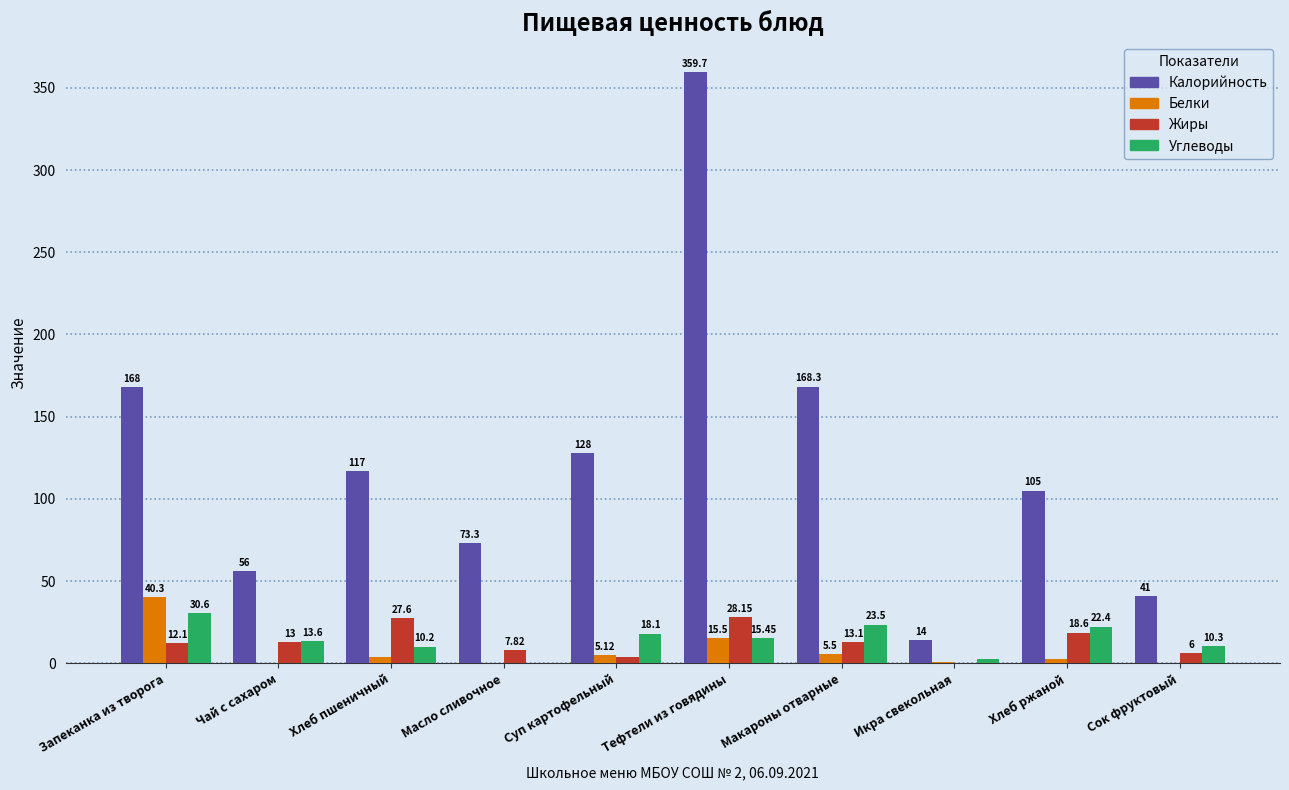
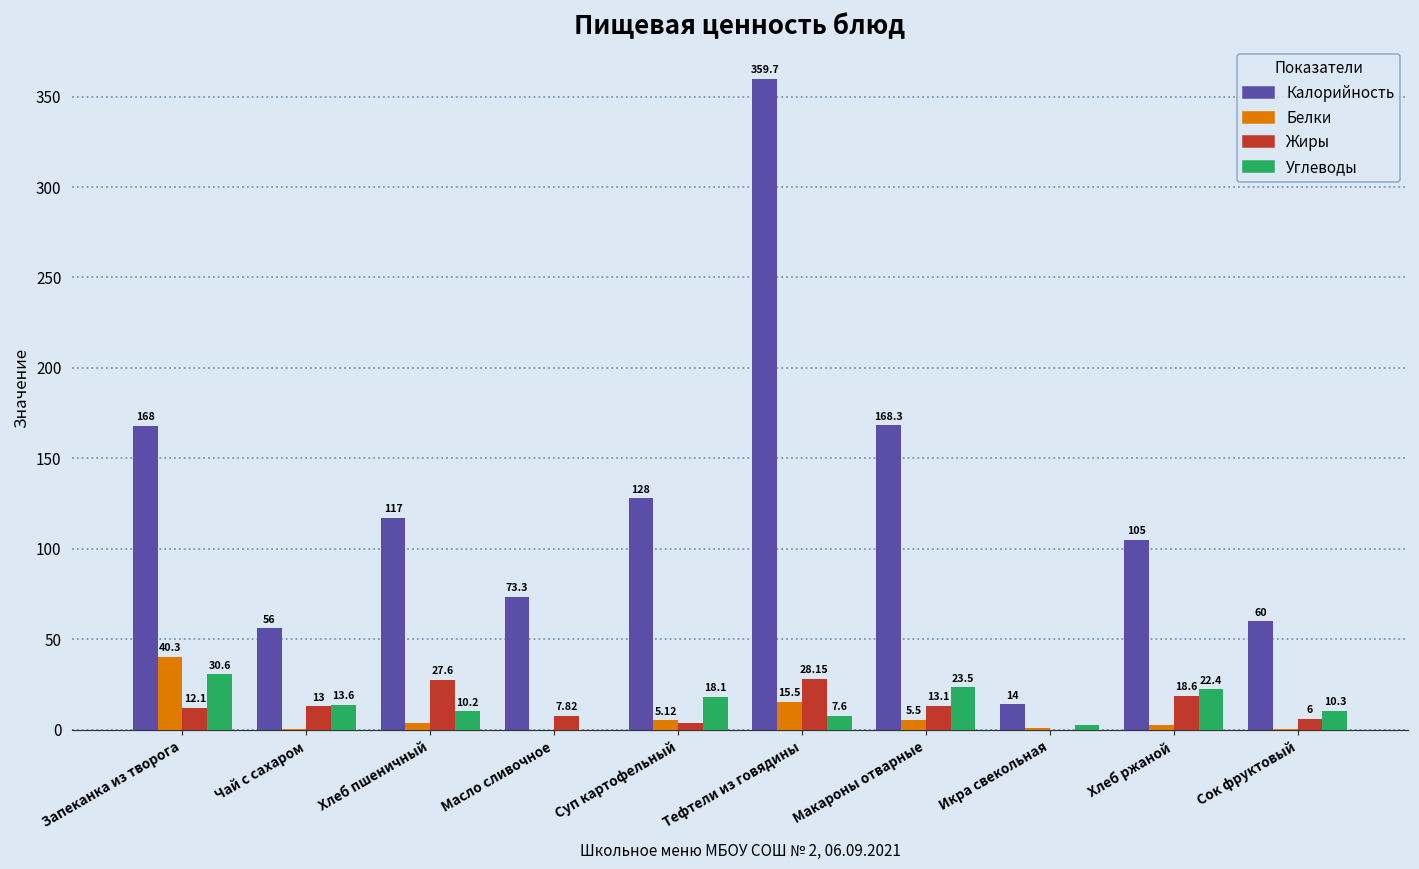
  {
    "Калорийность": {
      "Запеканка из творога": 168,
      "Чай с сахаром": 56,
      "Хлеб пшеничный": 117,
      "Масло сливочное": 73.3,
      "Суп картофельный": 128,
      "Тефтели из говядины": 359.7,
      "Макароны отварные": 168.3,
      "Икра свекольная": 14,
      "Хлеб ржаной": 105,
-     "Сок фруктовый": 41
+     "Сок фруктовый": 60
    },
    "Белки": {
      "Запеканка из творога": 40.3,
      "Суп картофельный": 5.12,
      "Тефтели из говядины": 15.5,
      "Макароны отварные": 5.5
    },
    "Жиры": {
      "Запеканка из творога": 12.1,
      "Чай с сахаром": 13,
      "Хлеб пшеничный": 27.6,
      "Масло сливочное": 7.82,
      "Тефтели из говядины": 28.15,
      "Макароны отварные": 13.1,
      "Хлеб ржаной": 18.6,
      "Сок фруктовый": 6
    },
    "Углеводы": {
      "Запеканка из творога": 30.6,
      "Чай с сахаром": 13.6,
      "Хлеб пшеничный": 10.2,
      "Суп картофельный": 18.1,
-     "Тефтели из говядины": 15.45,
+     "Тефтели из говядины": 7.6,
      "Макароны отварные": 23.5,
      "Хлеб ржаной": 22.4,
      "Сок фруктовый": 10.3
    }
  }
